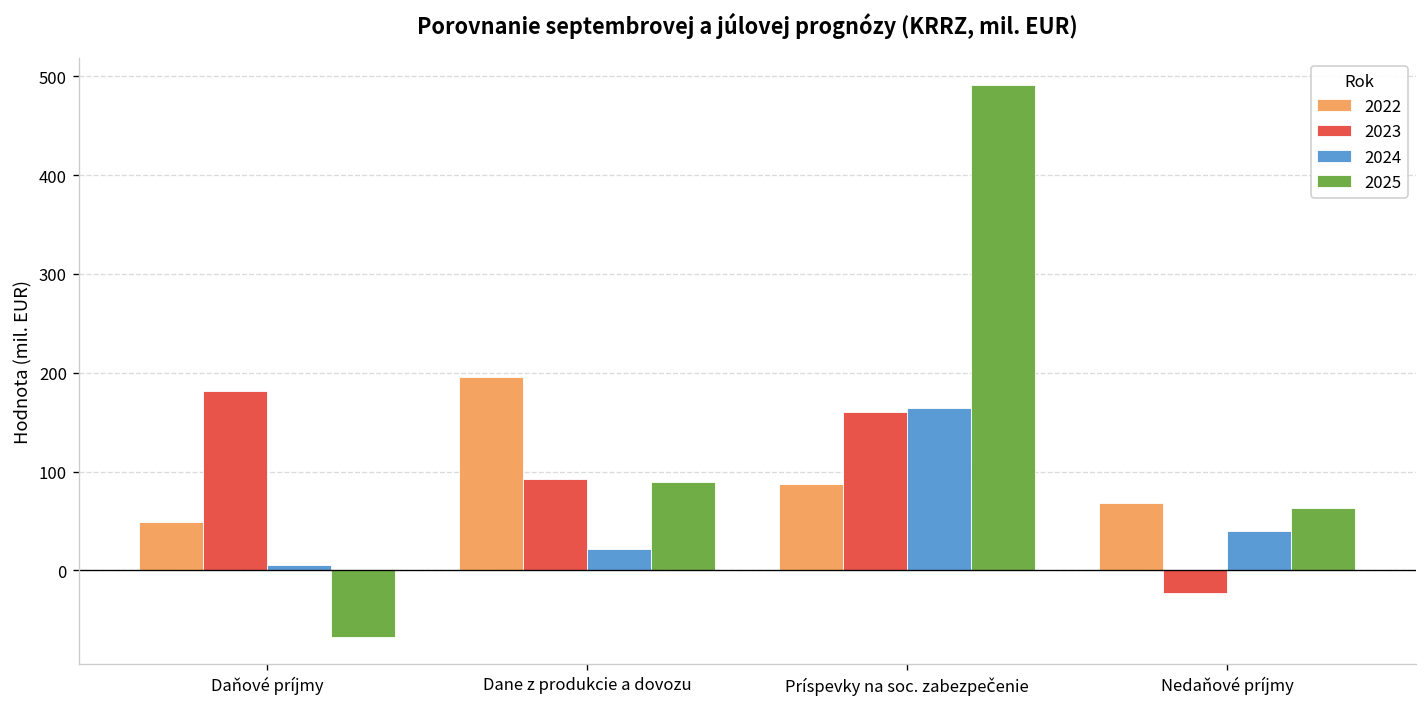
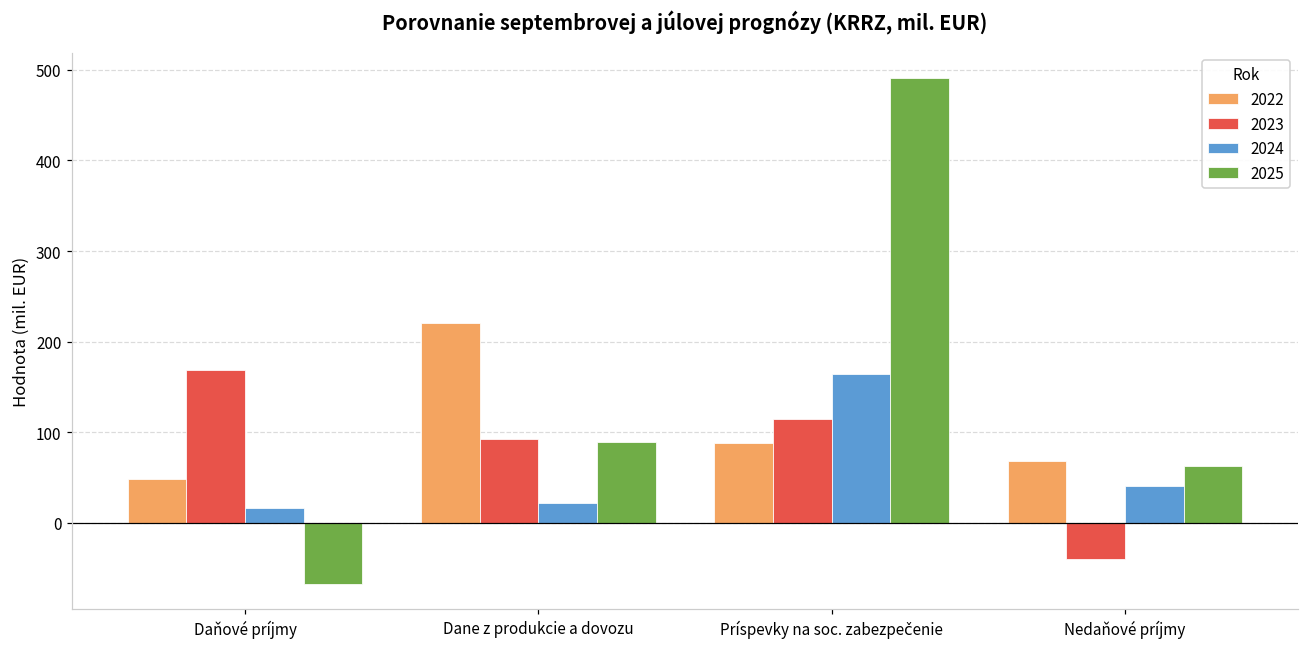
  {
    "2022": {
      "Daňové príjmy": 50,
-     "Dane z produkcie a dovozu": 200,
+     "Dane z produkcie a dovozu": 220,
      "Príspevky na soc. zabezpečenie": 90,
      "Nedaňové príjmy": 70
    },
    "2023": {
-     "Daňové príjmy": 180,
+     "Daňové príjmy": 170,
      "Dane z produkcie a dovozu": 90,
-     "Príspevky na soc. zabezpečenie": 160,
-     "Nedaňové príjmy": -20
+     "Príspevky na soc. zabezpečenie": 110,
+     "Nedaňové príjmy": -40
    },
    "2024": {
-     "Daňové príjmy": 10,
+     "Daňové príjmy": 20,
      "Dane z produkcie a dovozu": 20,
      "Príspevky na soc. zabezpečenie": 160,
      "Nedaňové príjmy": 40
    },
    "2025": {
      "Daňové príjmy": -70,
      "Dane z produkcie a dovozu": 90,
      "Príspevky na soc. zabezpečenie": 490,
      "Nedaňové príjmy": 60
    }
  }
